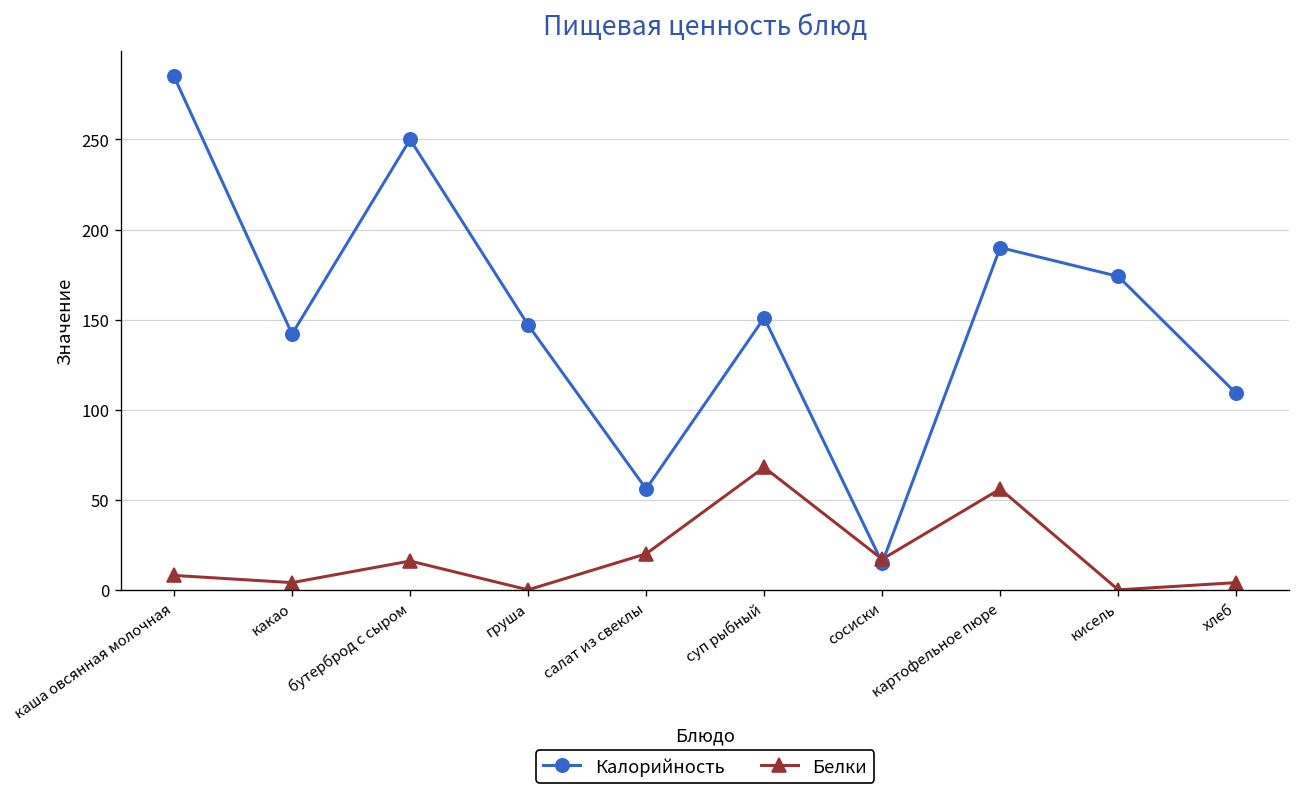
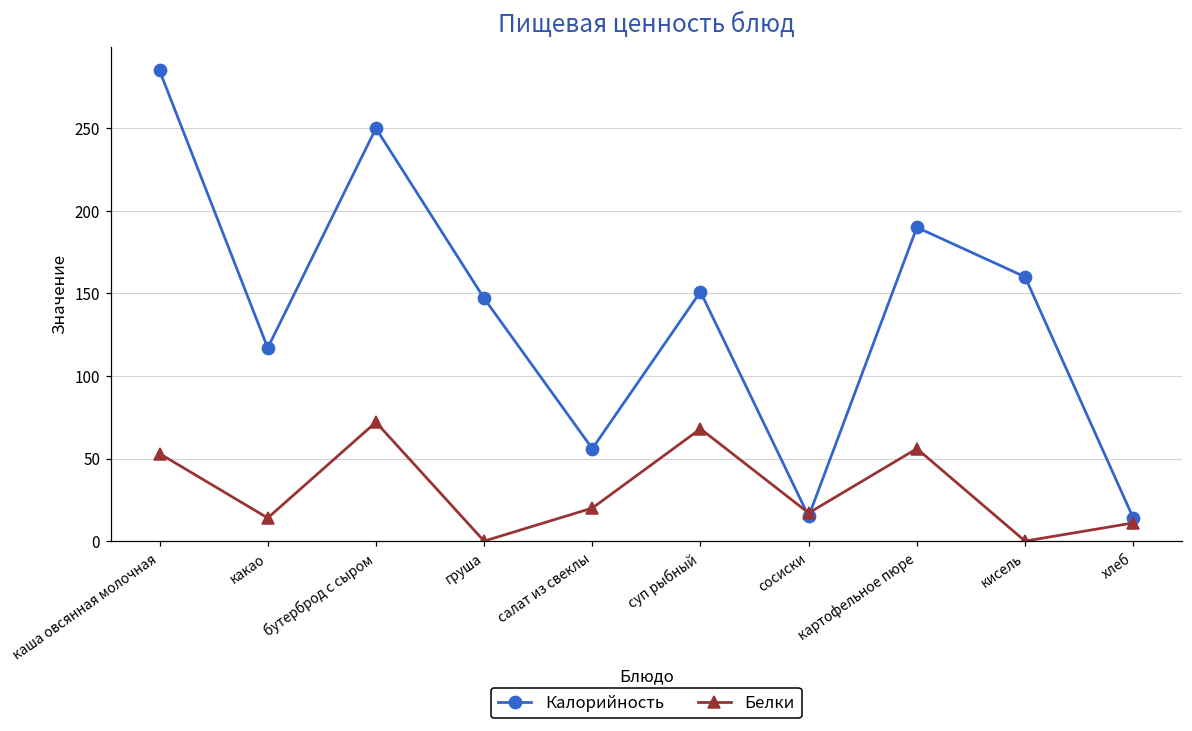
  {
    "Калорийность": {
      "каша овсянная молочная": 285,
-     "какао": 142,
+     "какао": 117,
      "бутерброд с сыром": 250,
      "груша": 147,
      "салат из свеклы": 56,
      "суп рыбный": 151,
      "сосиски": 15,
      "картофельное пюре": 190,
-     "кисель": 174,
-     "хлеб": 109
+     "кисель": 160,
+     "хлеб": 14
    },
    "Белки": {
-     "каша овсянная молочная": 8,
-     "какао": 4,
-     "бутерброд с сыром": 16,
+     "каша овсянная молочная": 53,
+     "какао": 14,
+     "бутерброд с сыром": 72,
      "груша": 0,
      "салат из свеклы": 20,
      "суп рыбный": 68,
      "сосиски": 17,
      "картофельное пюре": 56,
      "кисель": 0,
-     "хлеб": 4
+     "хлеб": 11
    }
  }
